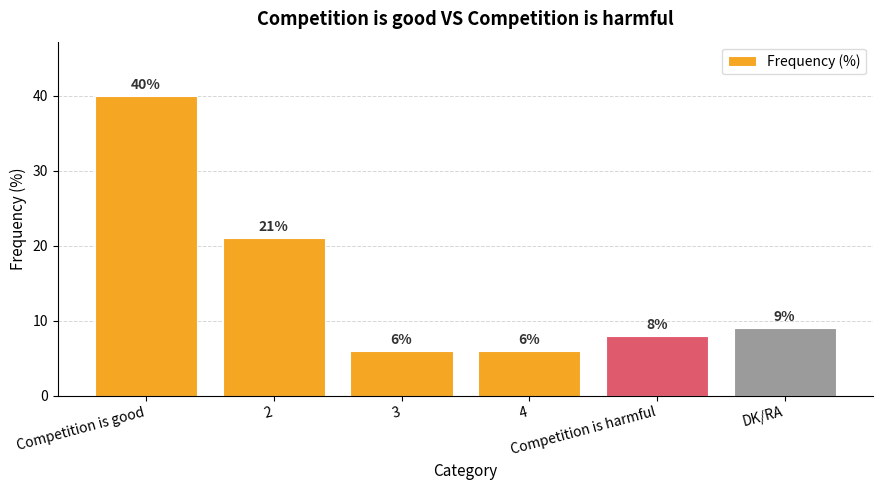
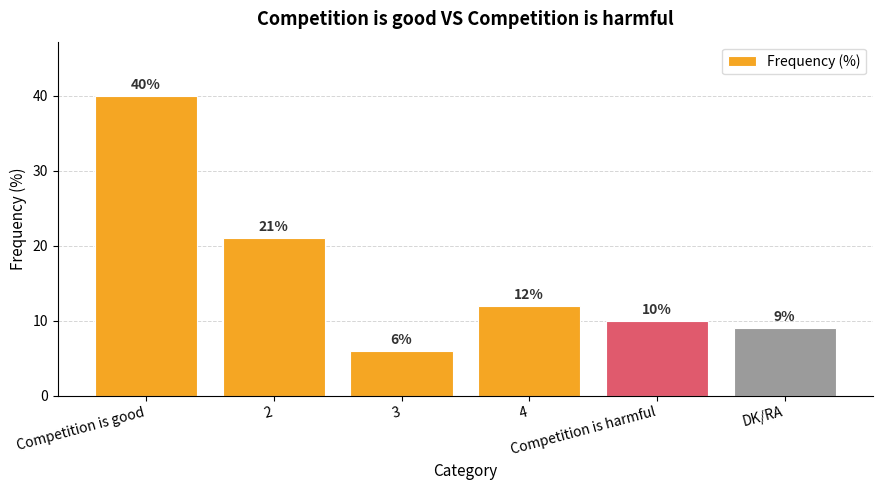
  {
    "Competition is good": "40%",
    "2": "21%",
    "3": "6%",
-   "4": "6%",
-   "Competition is harmful": "8%",
+   "4": "12%",
+   "Competition is harmful": "10%",
    "DK/RA": "9%"
  }
